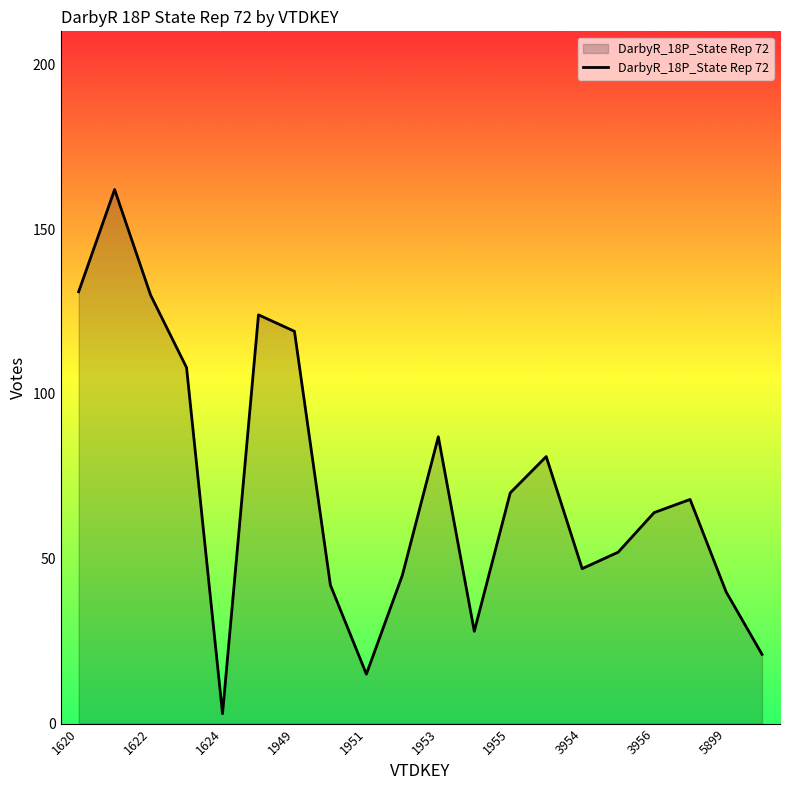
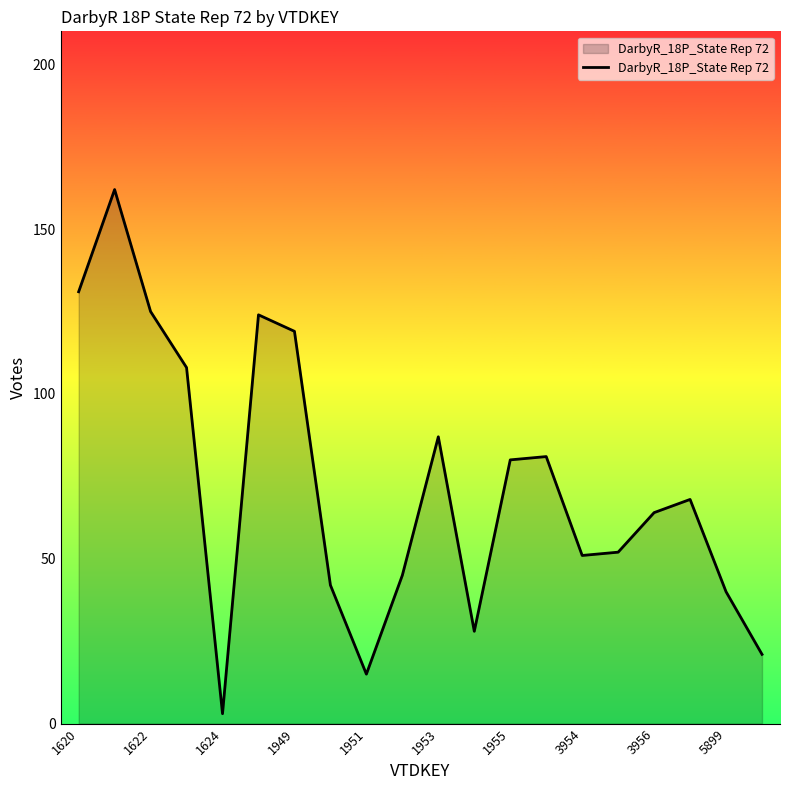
  {
    "1620": 131,
-   "1622": 130,
+   "1622": 125,
    "1624": 3,
    "1949": 119,
    "1951": 15,
    "1953": 87,
-   "1955": 70,
-   "3954": 47,
+   "1955": 80,
+   "3954": 51,
    "3956": 64,
    "5899": 40
  }
